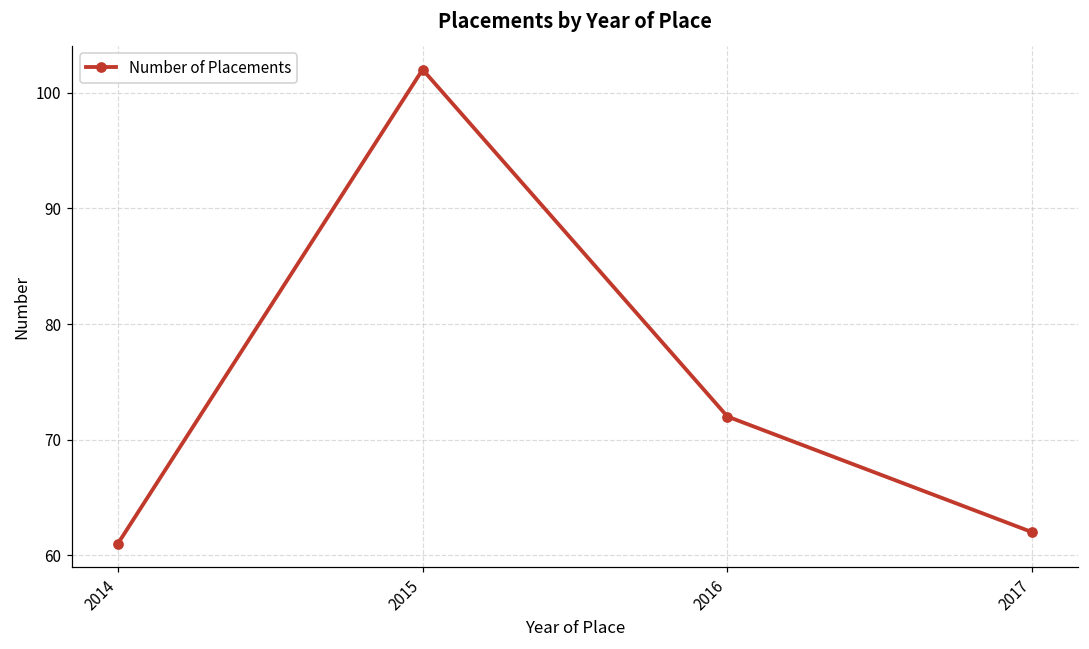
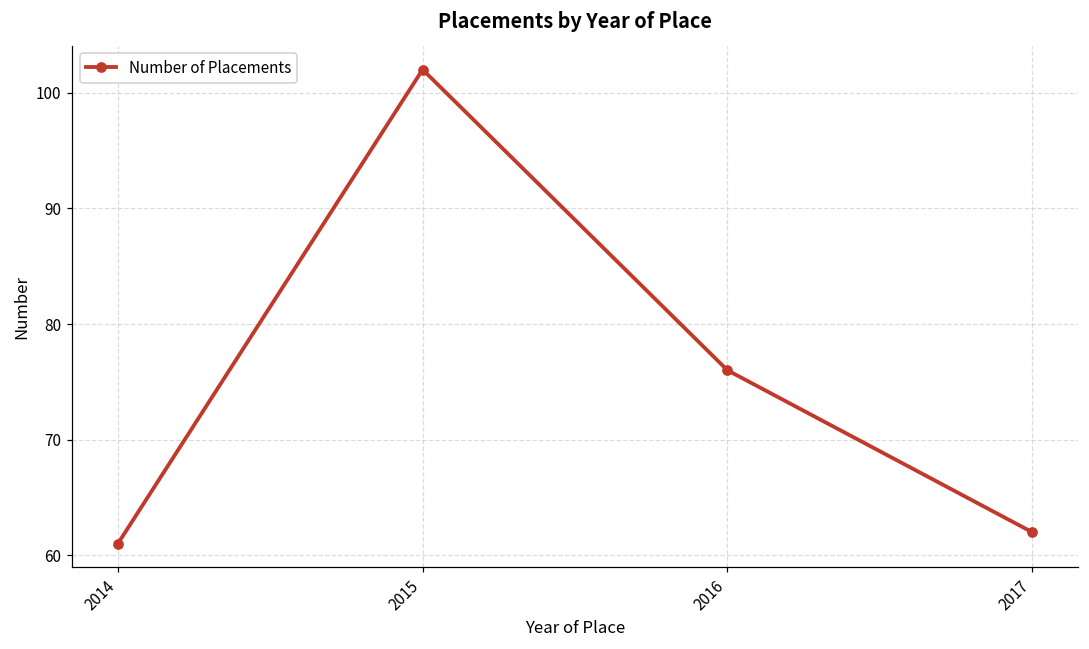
  {
    "2014": 61,
    "2015": 102,
-   "2016": 72,
+   "2016": 76,
    "2017": 62
  }
